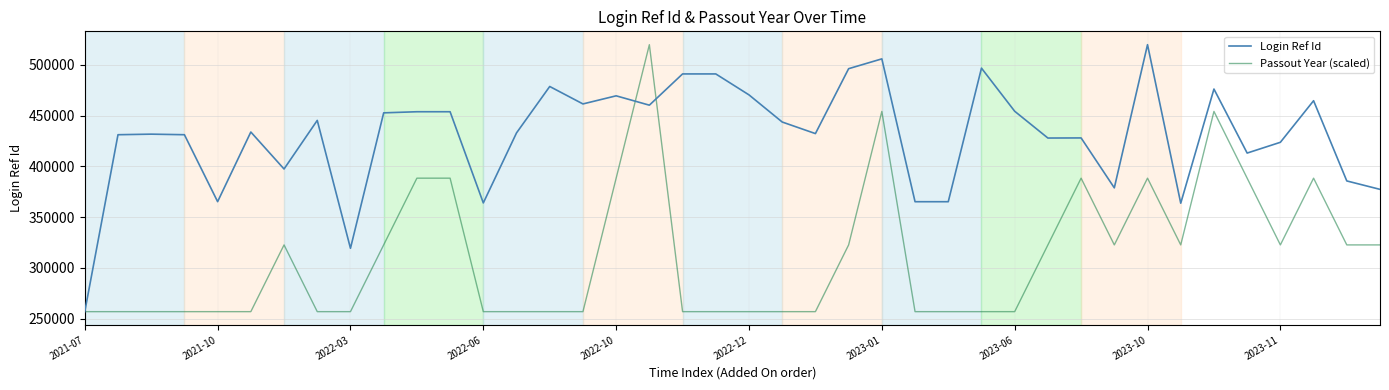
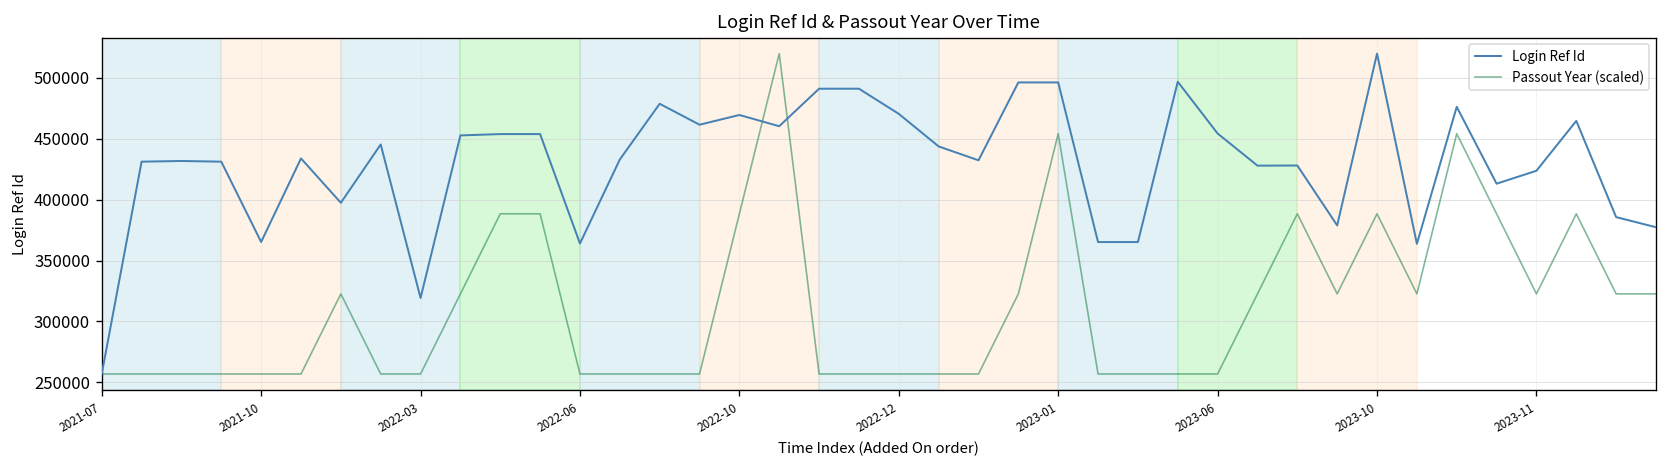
  {
    "Login Ref Id": {
      "2021-10": 365000,
      "2022-03": 319000,
      "2022-06": 364000,
      "2022-10": 470000,
      "2022-12": 471000,
-     "2023-01": 506000,
+     "2023-01": 496000,
      "2023-06": 454000,
      "2023-10": 520000,
      "2023-11": 424000
    },
    "Passout Year (scaled)": {
      "2021-10": 257000,
      "2022-03": 257000,
      "2022-06": 257000,
      "2022-10": 388000,
      "2022-12": 257000,
      "2023-01": 454000,
      "2023-06": 257000,
      "2023-10": 388000,
      "2023-11": 323000
    }
  }
